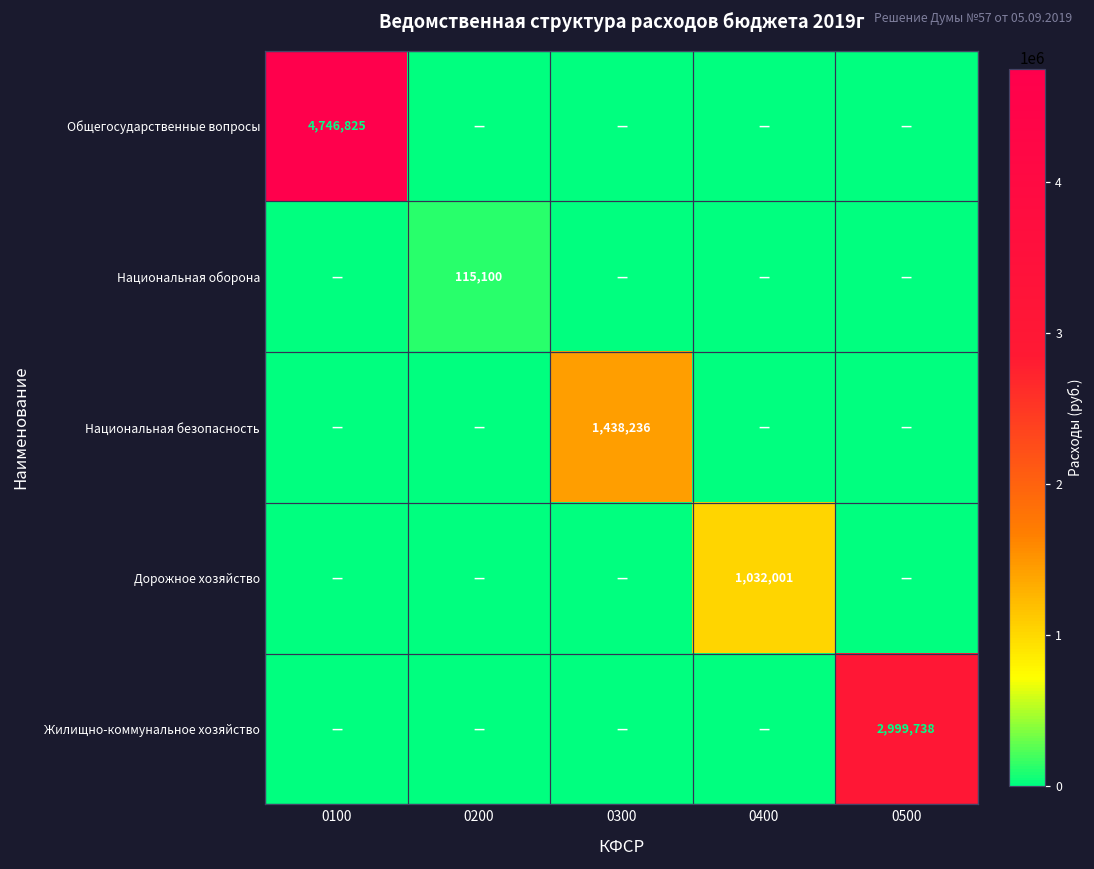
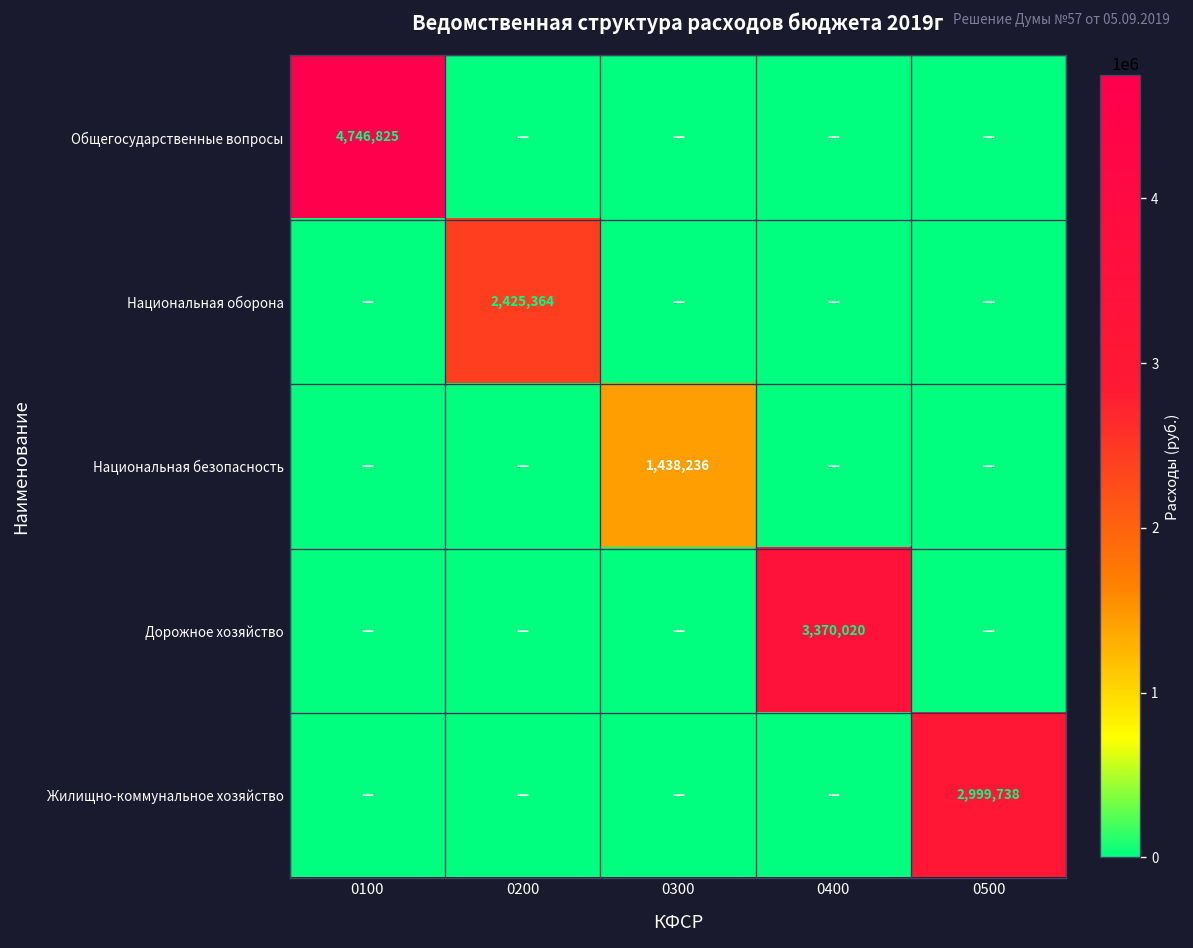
  {
    "Общегосударственные вопросы": {
      "0100": "4,746,825"
    },
    "Национальная оборона": {
-     "0200": "115,100"
+     "0200": "2,425,364"
    },
    "Национальная безопасность": {
      "0300": "1,438,236"
    },
    "Дорожное хозяйство": {
-     "0400": "1,032,001"
+     "0400": "3,370,020"
    },
    "Жилищно-коммунальное хозяйство": {
      "0500": "2,999,738"
    }
  }
